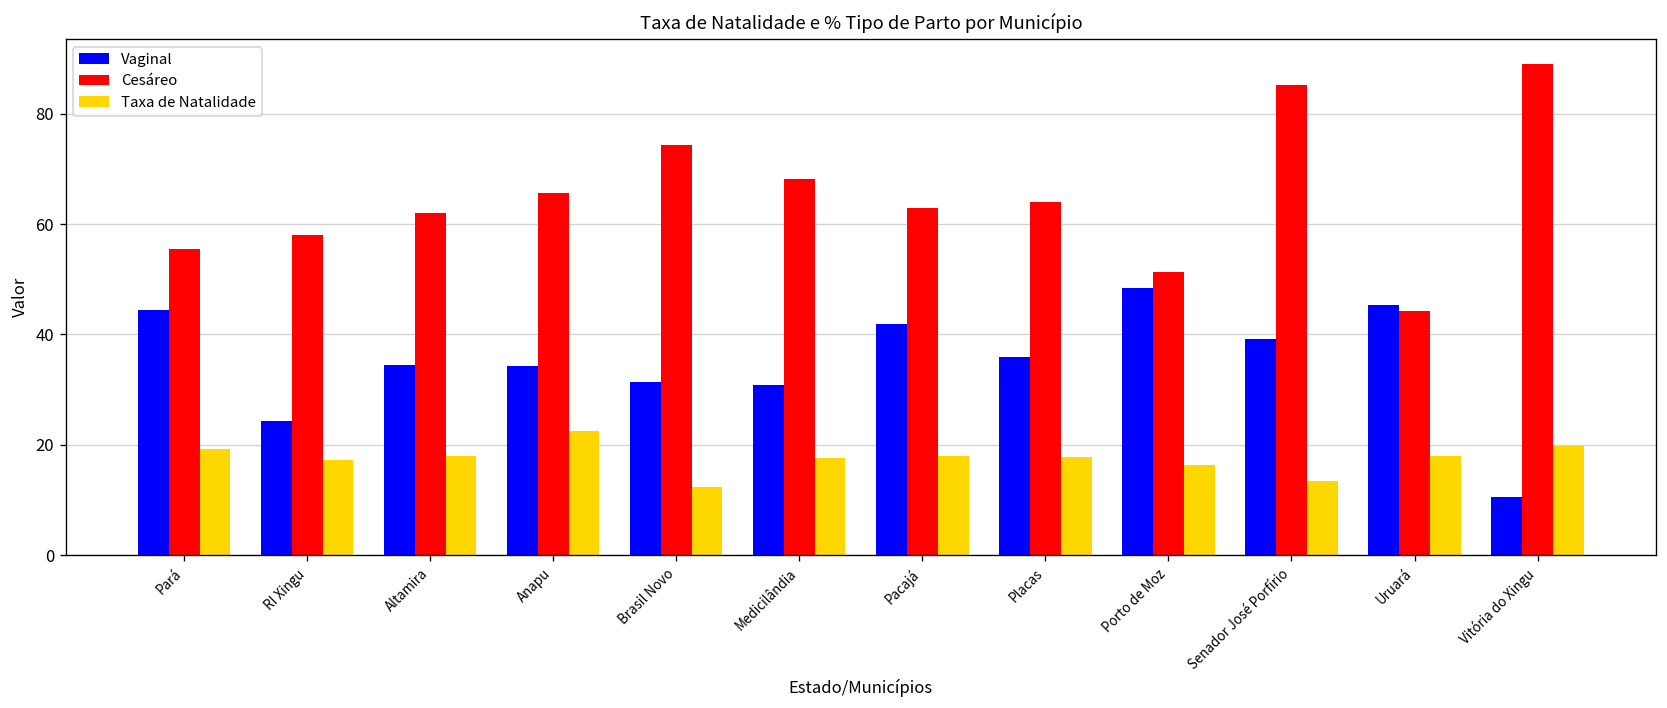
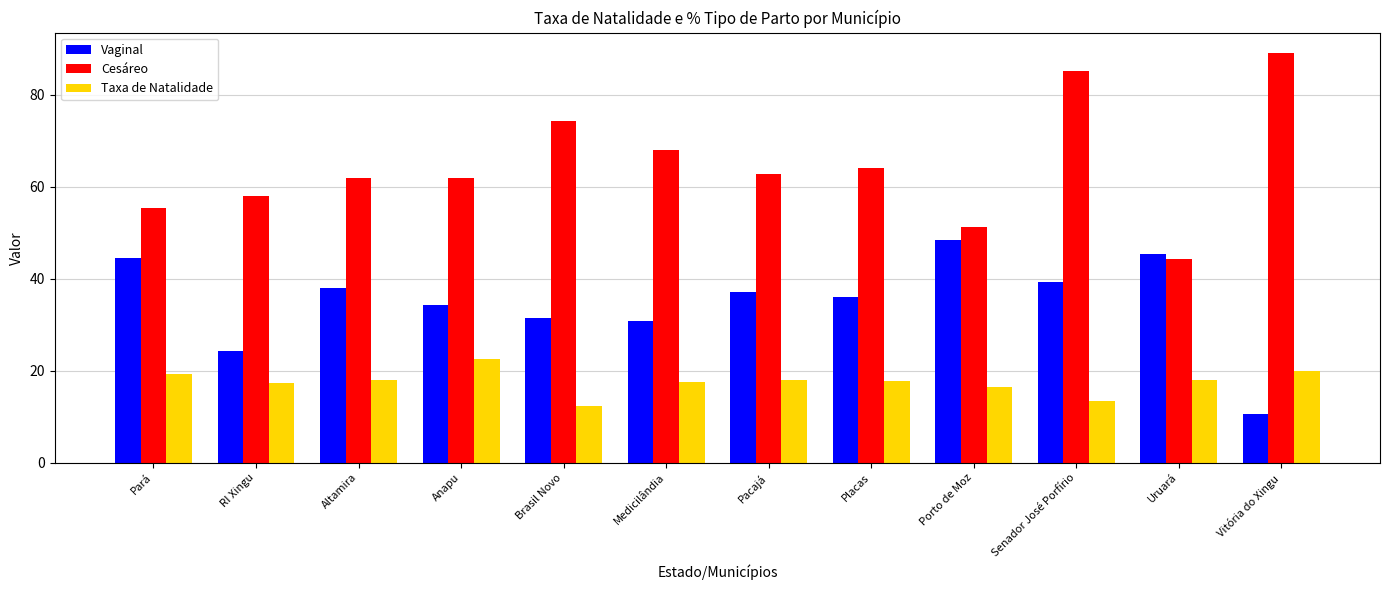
  {
    "Vaginal": {
      "Pará": 45,
      "RI Xingu": 24,
-     "Altamira": 35,
+     "Altamira": 38,
      "Anapu": 34,
      "Brasil Novo": 31,
      "Medicilândia": 31,
-     "Pacajá": 42,
+     "Pacajá": 37,
      "Placas": 36,
      "Porto de Moz": 49,
      "Senador José Porfírio": 39,
      "Uruará": 45,
      "Vitória do Xingu": 11
    },
    "Cesáreo": {
      "Pará": 55,
      "RI Xingu": 58,
      "Altamira": 62,
-     "Anapu": 66,
+     "Anapu": 62,
      "Brasil Novo": 74,
      "Medicilândia": 68,
      "Pacajá": 63,
      "Placas": 64,
      "Porto de Moz": 51,
      "Senador José Porfírio": 85,
      "Uruará": 44,
      "Vitória do Xingu": 89
    },
    "Taxa de Natalidade": {
      "Pará": 19,
      "RI Xingu": 17,
      "Altamira": 18,
      "Anapu": 23,
      "Brasil Novo": 12,
      "Medicilândia": 18,
      "Pacajá": 18,
      "Placas": 18,
      "Porto de Moz": 16,
      "Senador José Porfírio": 13,
      "Uruará": 18,
      "Vitória do Xingu": 20
    }
  }
